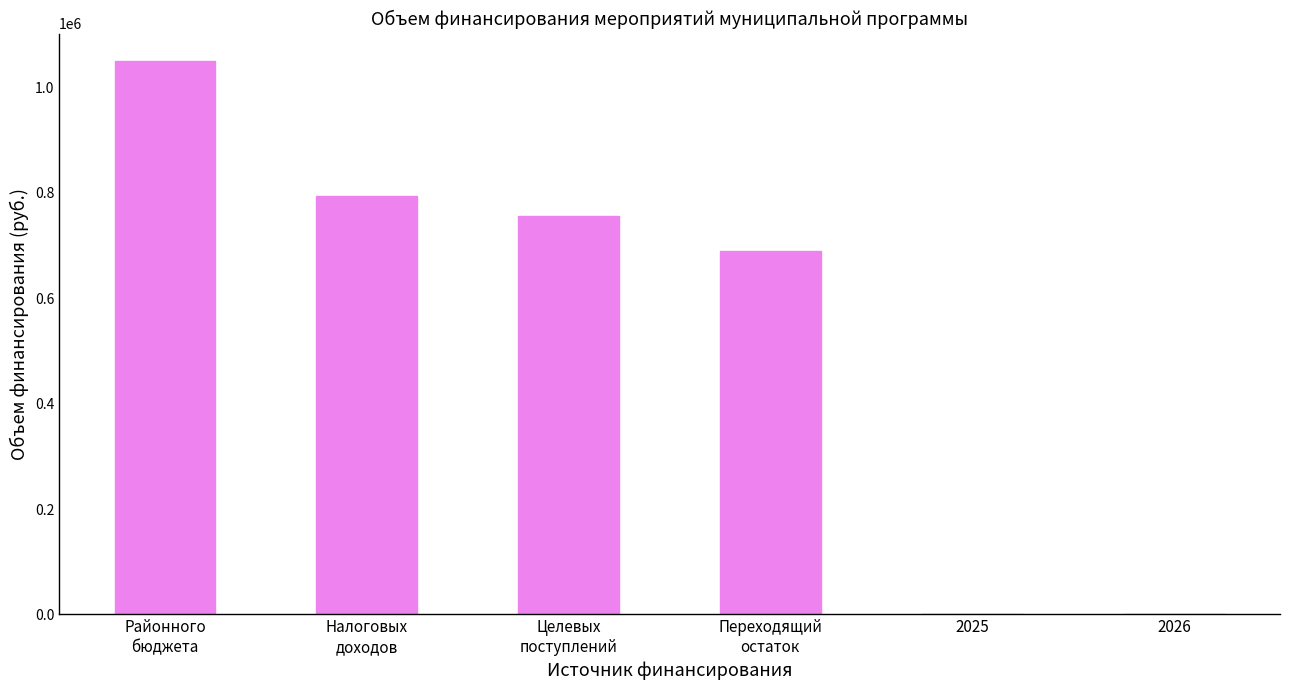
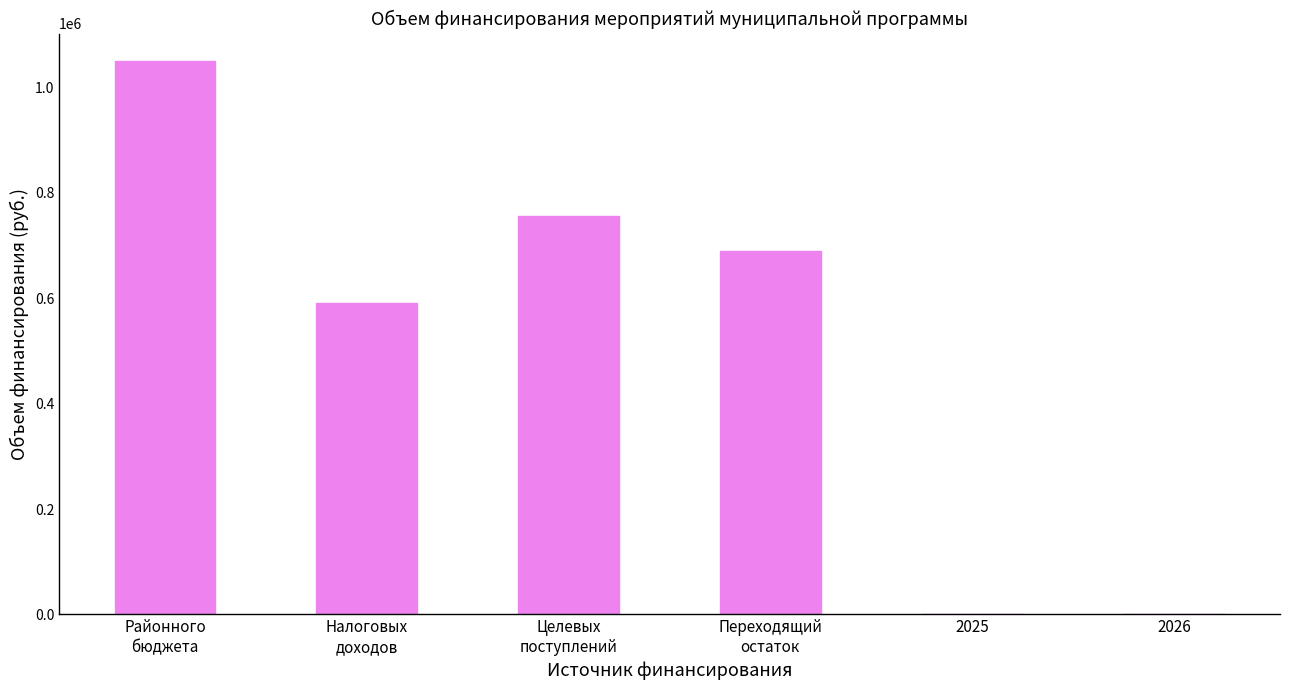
  {
    "Районного бюджета": 1050000,
-   "Налоговых доходов": 790000,
+   "Налоговых доходов": 590000,
    "Целевых поступлений": 760000,
    "Переходящий остаток": 690000,
    "2025": 0,
    "2026": 0
  }
